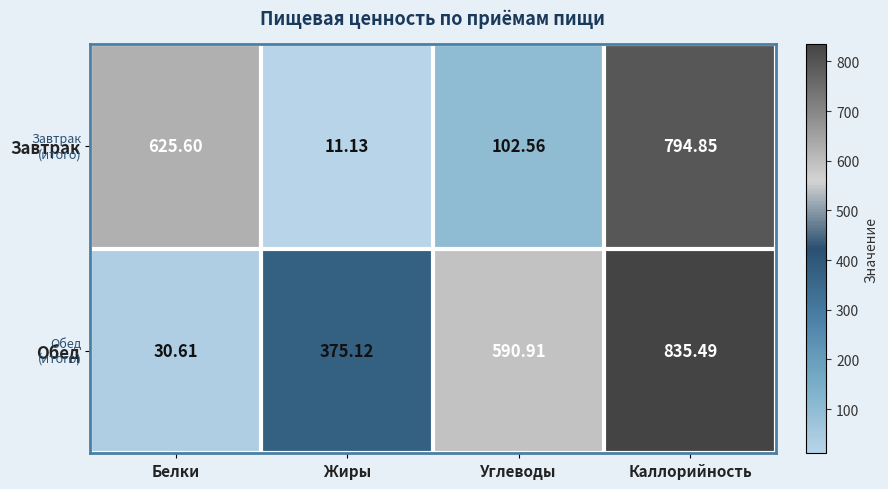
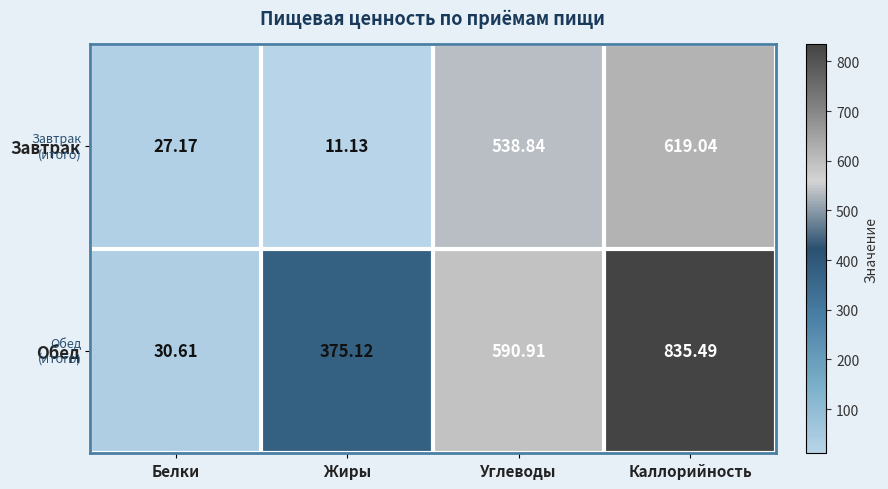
  {
    "Завтрак": {
-     "Белки": 625.60,
+     "Белки": 27.17,
      "Жиры": 11.13,
-     "Углеводы": 102.56,
-     "Каллорийность": 794.85
+     "Углеводы": 538.84,
+     "Каллорийность": 619.04
    },
    "Обед": {
      "Белки": 30.61,
      "Жиры": 375.12,
      "Углеводы": 590.91,
      "Каллорийность": 835.49
    }
  }
